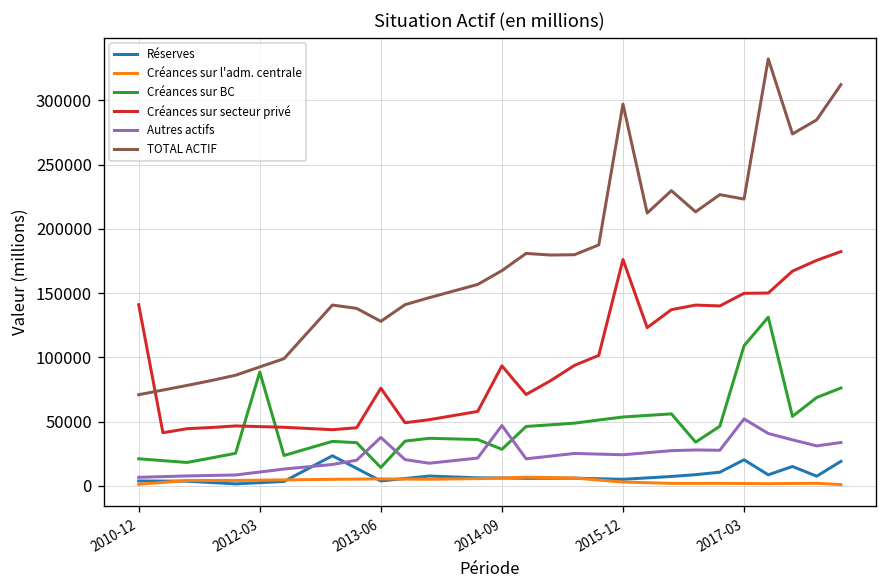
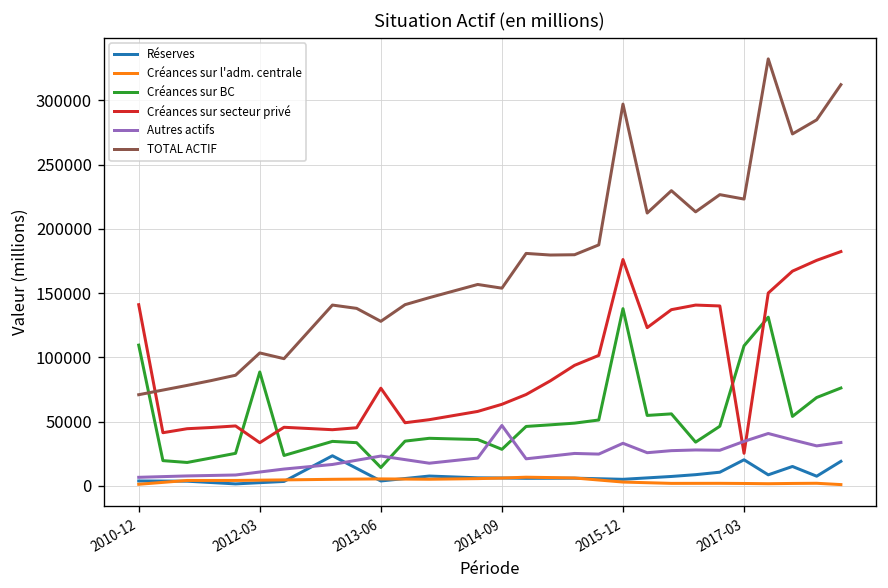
  {
    "Réserves": {
      "2010-12": 4000,
      "2017-03": 20000
    },
    "Créances sur l'adm. centrale": {
      "2010-12": 1000,
      "2017-03": 2000
    },
    "Créances sur BC": {
-     "2010-12": 21000,
+     "2010-12": 110000,
      "2012-03": 89000,
      "2013-06": 14000,
      "2014-09": 28000,
-     "2015-12": 54000,
+     "2015-12": 138000,
      "2017-03": 109000
    },
    "Créances sur secteur privé": {
      "2010-12": 141000,
-     "2012-03": 46000,
+     "2012-03": 34000,
      "2013-06": 76000,
-     "2014-09": 93000,
+     "2014-09": 63000,
      "2015-12": 176000,
-     "2017-03": 150000
+     "2017-03": 25000
    },
    "Autres actifs": {
      "2010-12": 7000,
      "2012-03": 11000,
-     "2013-06": 38000,
+     "2013-06": 23000,
      "2014-09": 47000,
-     "2015-12": 24000,
-     "2017-03": 52000
+     "2015-12": 33000,
+     "2017-03": 35000
    },
    "TOTAL ACTIF": {
      "2010-12": 71000,
-     "2012-03": 93000,
+     "2012-03": 103000,
      "2013-06": 128000,
-     "2014-09": 168000,
+     "2014-09": 154000,
      "2015-12": 297000,
      "2017-03": 223000
    }
  }
